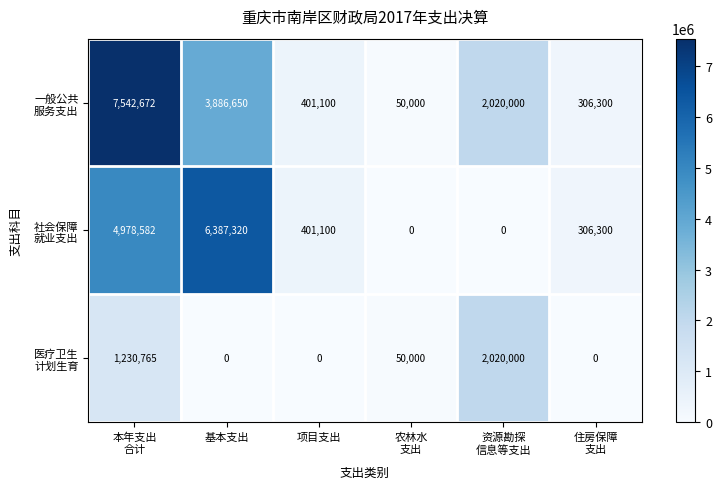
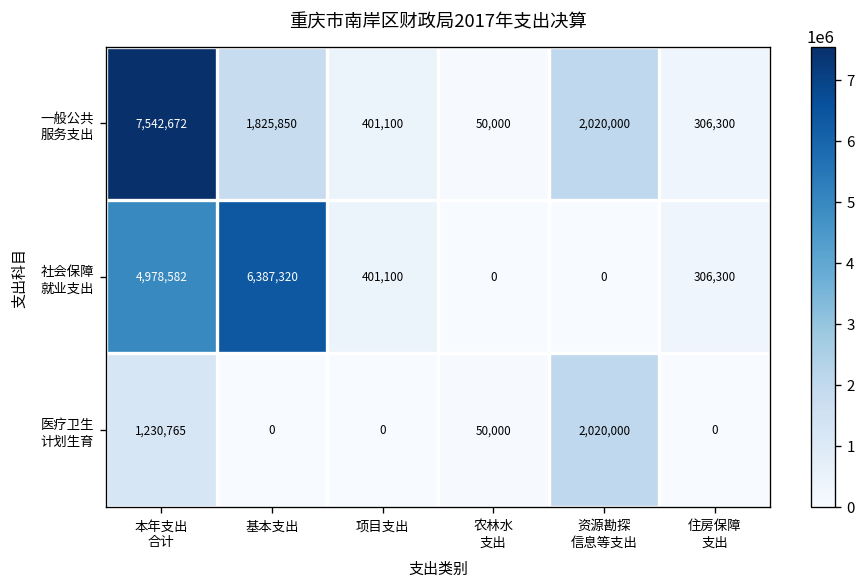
  {
    "一般公共 服务支出": {
      "本年支出 合计": "7,542,672",
-     "基本支出": "3,886,650",
+     "基本支出": "1,825,850",
      "项目支出": "401,100",
      "农林水 支出": "50,000",
      "资源勘探 信息等支出": "2,020,000",
      "住房保障 支出": "306,300"
    },
    "社会保障 就业支出": {
      "本年支出 合计": "4,978,582",
      "基本支出": "6,387,320",
      "项目支出": "401,100",
      "农林水 支出": "0",
      "资源勘探 信息等支出": "0",
      "住房保障 支出": "306,300"
    },
    "医疗卫生 计划生育": {
      "本年支出 合计": "1,230,765",
      "基本支出": "0",
      "项目支出": "0",
      "农林水 支出": "50,000",
      "资源勘探 信息等支出": "2,020,000",
      "住房保障 支出": "0"
    }
  }
